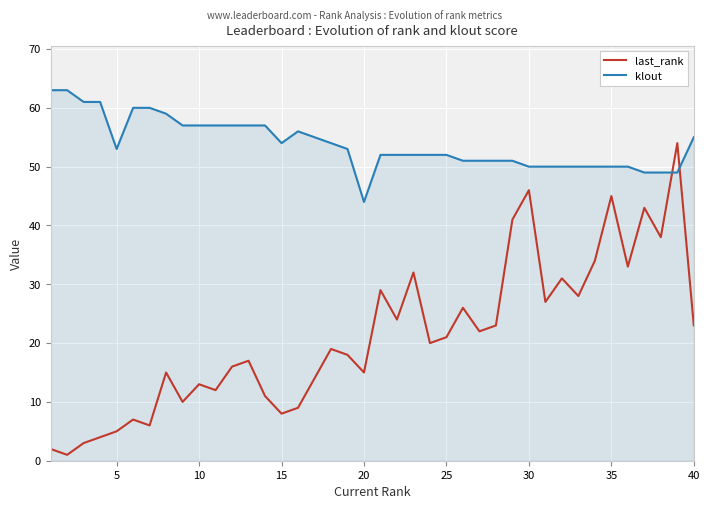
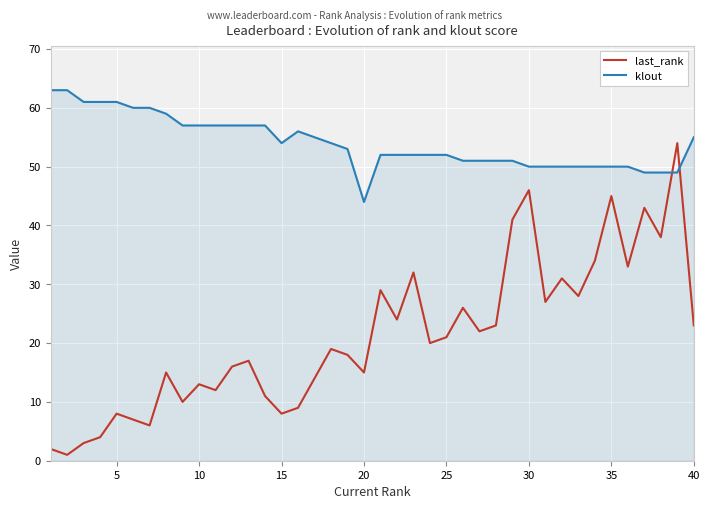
  {
    "last_rank": {
-     "5": 5,
+     "5": 8,
      "10": 13,
      "15": 8,
      "20": 15,
      "25": 21,
      "30": 46,
      "35": 45,
      "40": 23
    },
    "klout": {
-     "5": 53,
+     "5": 61,
      "10": 57,
      "15": 54,
      "20": 44,
      "25": 52,
      "30": 50,
      "35": 50,
      "40": 55
    }
  }
